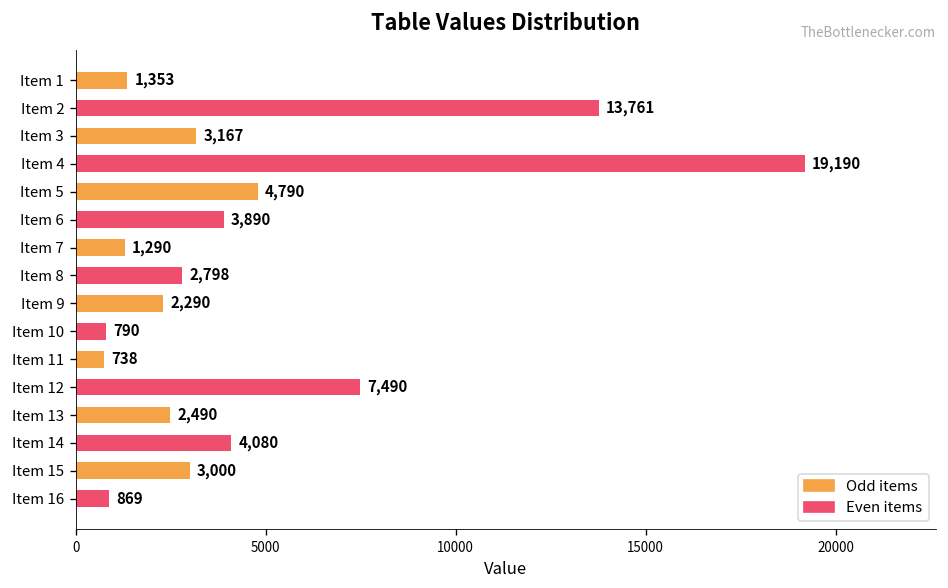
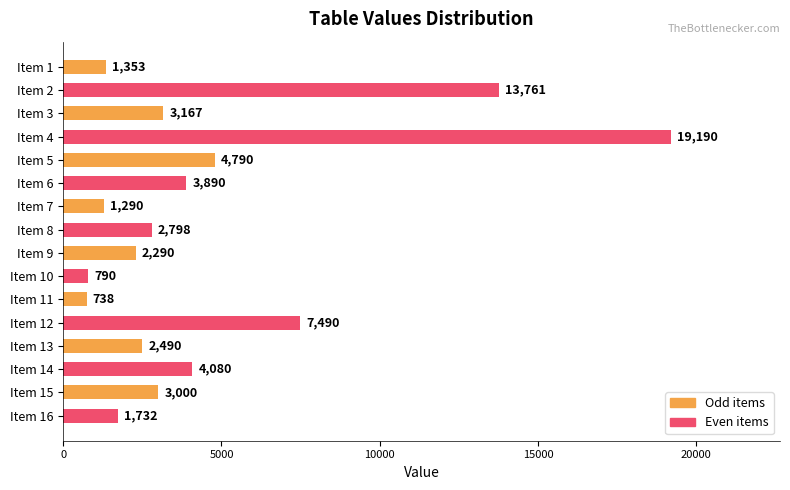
  {
    "Item 1": "1,353",
    "Item 2": "13,761",
    "Item 3": "3,167",
    "Item 4": "19,190",
    "Item 5": "4,790",
    "Item 6": "3,890",
    "Item 7": "1,290",
    "Item 8": "2,798",
    "Item 9": "2,290",
    "Item 10": "790",
    "Item 11": "738",
    "Item 12": "7,490",
    "Item 13": "2,490",
    "Item 14": "4,080",
    "Item 15": "3,000",
-   "Item 16": "869"
+   "Item 16": "1,732"
  }
